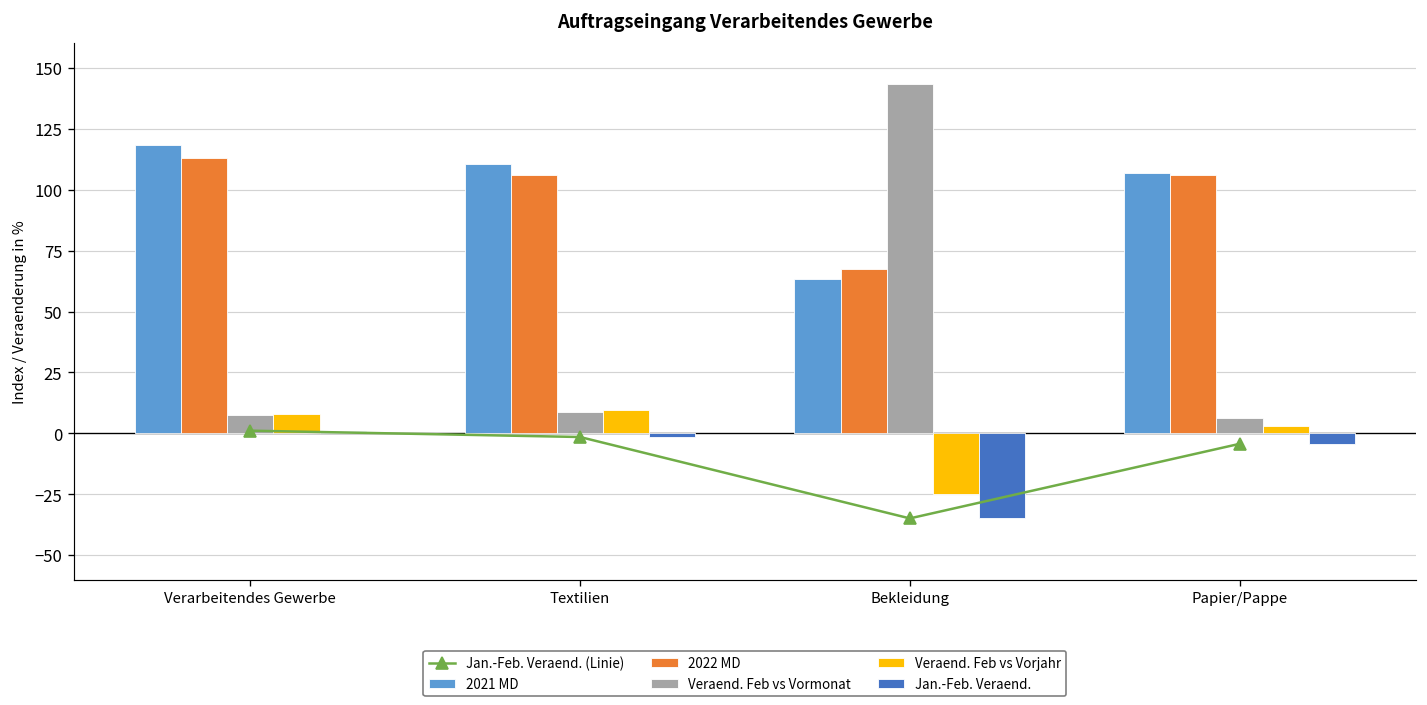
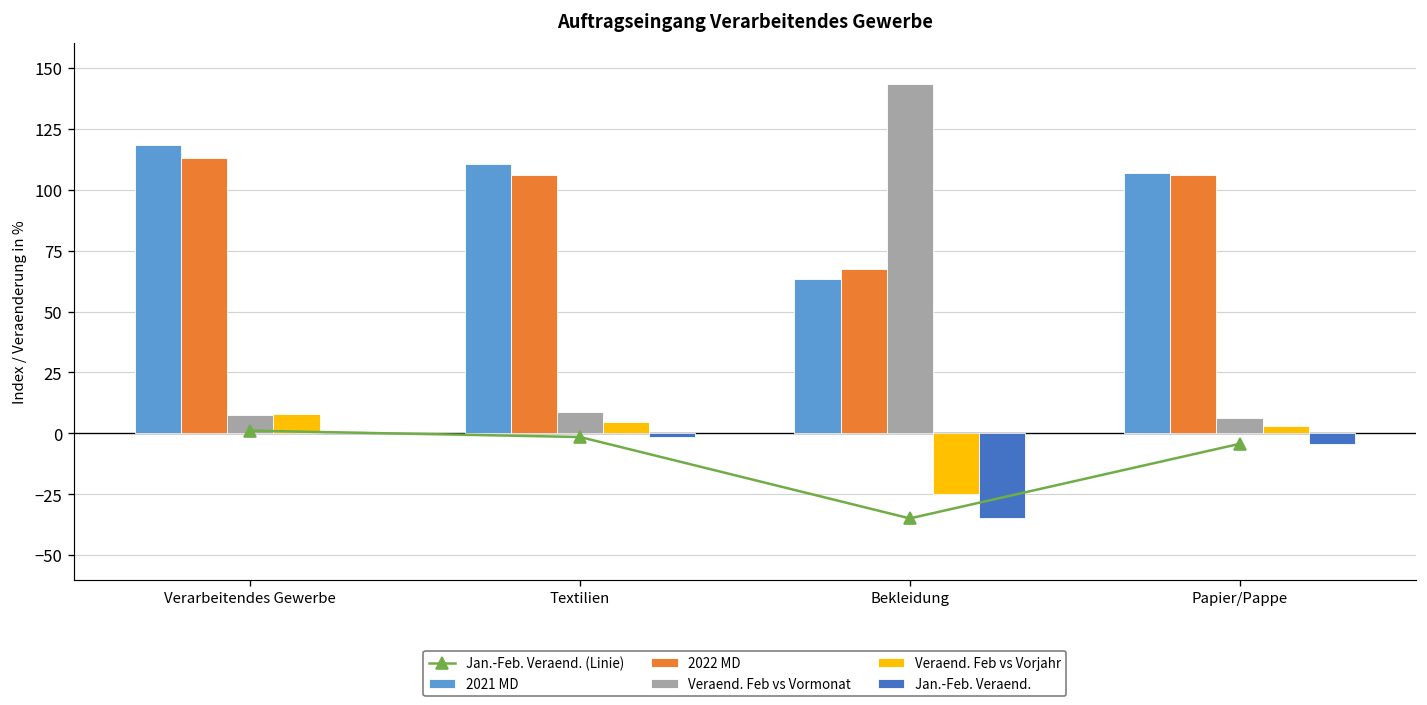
  {
    "Jan.-Feb. Veraend. (Linie)": {
      "Verarbeitendes Gewerbe": 1,
      "Textilien": -2,
      "Bekleidung": -35,
      "Papier/Pappe": -4
    },
    "2022 MD": {
      "Verarbeitendes Gewerbe": 113,
      "Textilien": 106,
      "Bekleidung": 68,
      "Papier/Pappe": 106
    },
    "Veraend. Feb vs Vormonat": {
      "Verarbeitendes Gewerbe": 8,
      "Textilien": 9,
      "Bekleidung": 144,
      "Papier/Pappe": 6
    },
    "Veraend. Feb vs Vorjahr": {
      "Verarbeitendes Gewerbe": 8,
-     "Textilien": 9,
+     "Textilien": 5,
      "Bekleidung": -25,
      "Papier/Pappe": 3
    }
  }
